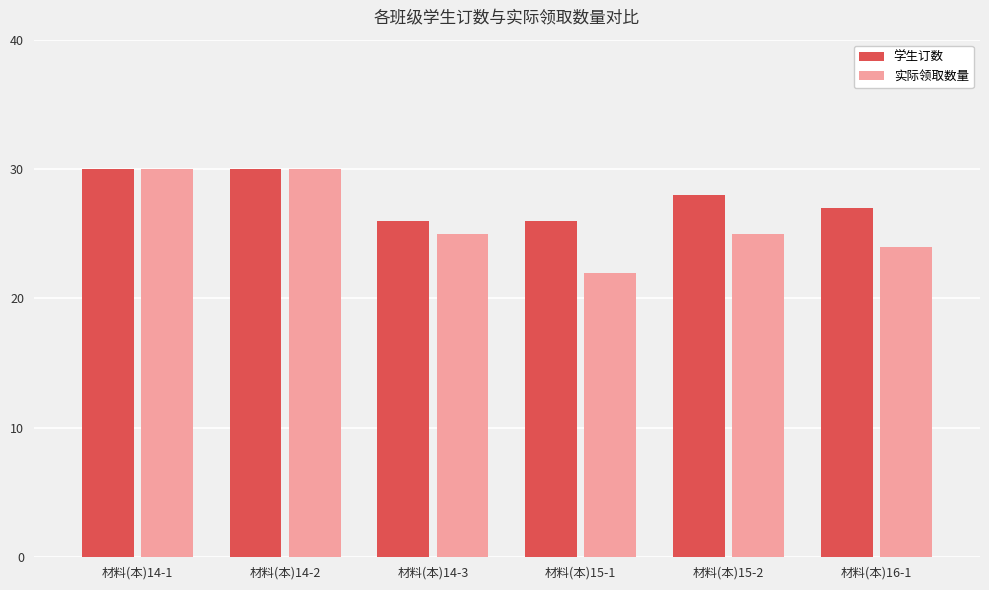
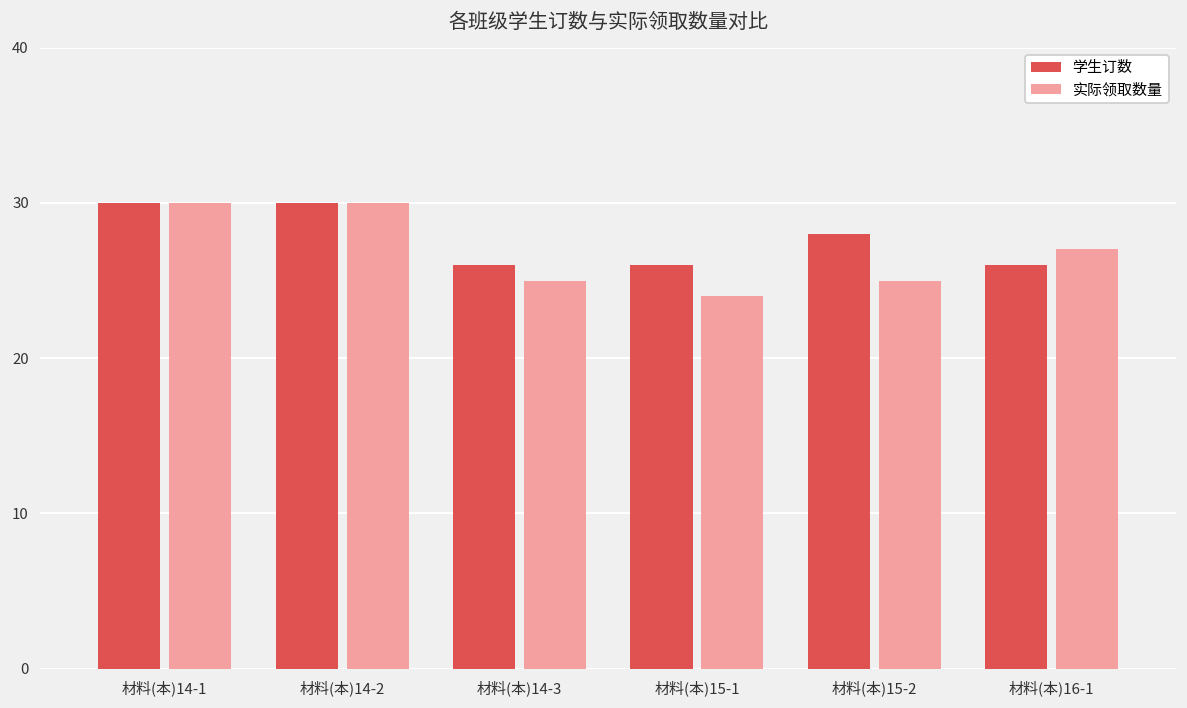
  {
    "学生订数": {
      "材料(本)14-1": 30,
      "材料(本)14-2": 30,
      "材料(本)14-3": 26,
      "材料(本)15-1": 26,
      "材料(本)15-2": 28,
-     "材料(本)16-1": 27
+     "材料(本)16-1": 26
    },
    "实际领取数量": {
      "材料(本)14-1": 30,
      "材料(本)14-2": 30,
      "材料(本)14-3": 25,
-     "材料(本)15-1": 22,
+     "材料(本)15-1": 24,
      "材料(本)15-2": 25,
-     "材料(本)16-1": 24
+     "材料(本)16-1": 27
    }
  }
